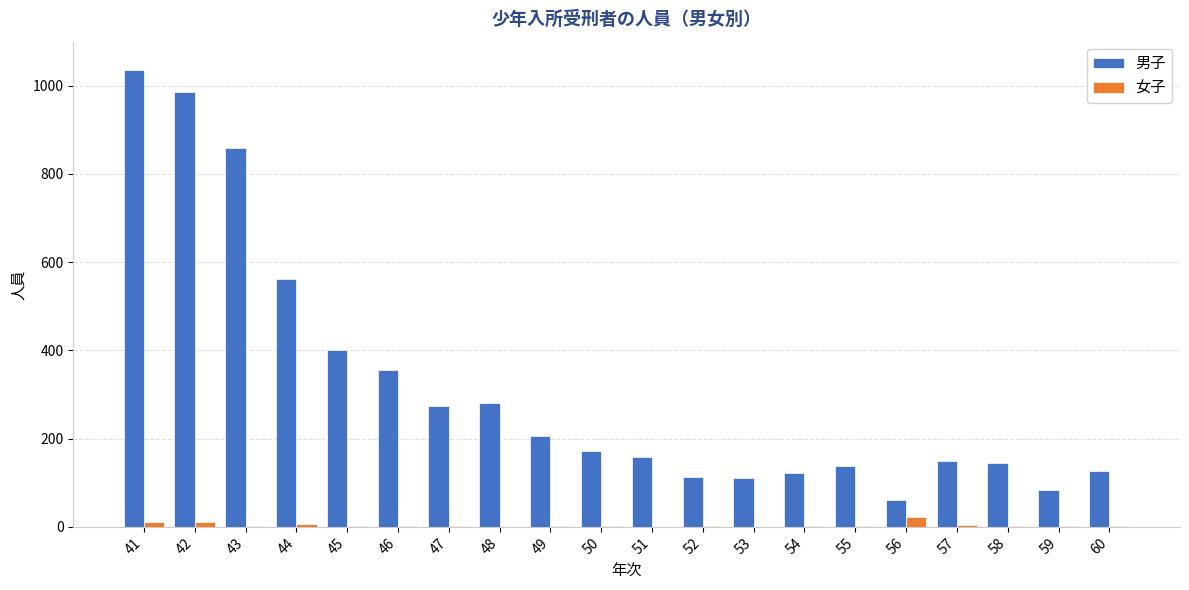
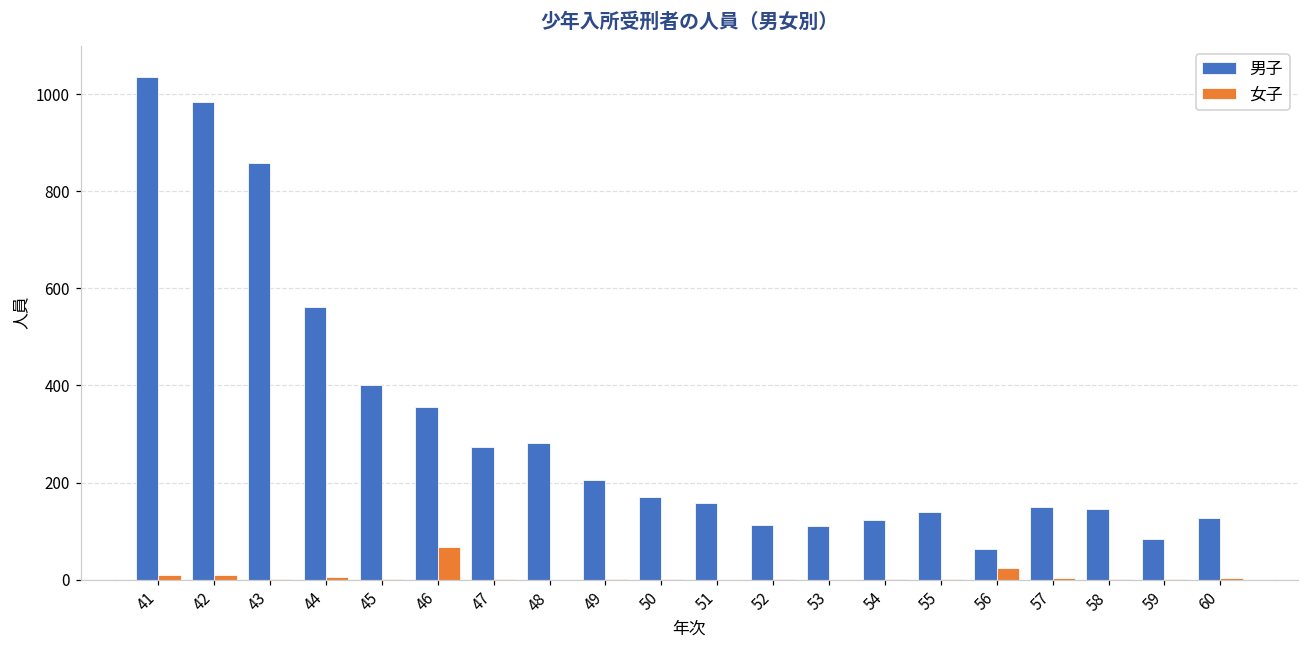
  {
    "男子": {
      "41": 1040,
      "42": 990,
      "43": 860,
      "44": 560,
      "45": 400,
      "46": 360,
      "47": 270,
      "48": 280,
      "49": 210,
      "50": 170,
      "51": 160,
      "52": 110,
      "53": 110,
      "54": 120,
      "55": 140,
      "56": 60,
      "57": 150,
      "58": 150,
      "59": 80,
      "60": 130
    },
    "女子": {
      "41": 10,
      "42": 10,
      "44": 10,
-     "46": 0,
+     "46": 70,
      "48": 0,
      "51": 0,
      "53": 0,
      "56": 20
    }
  }
